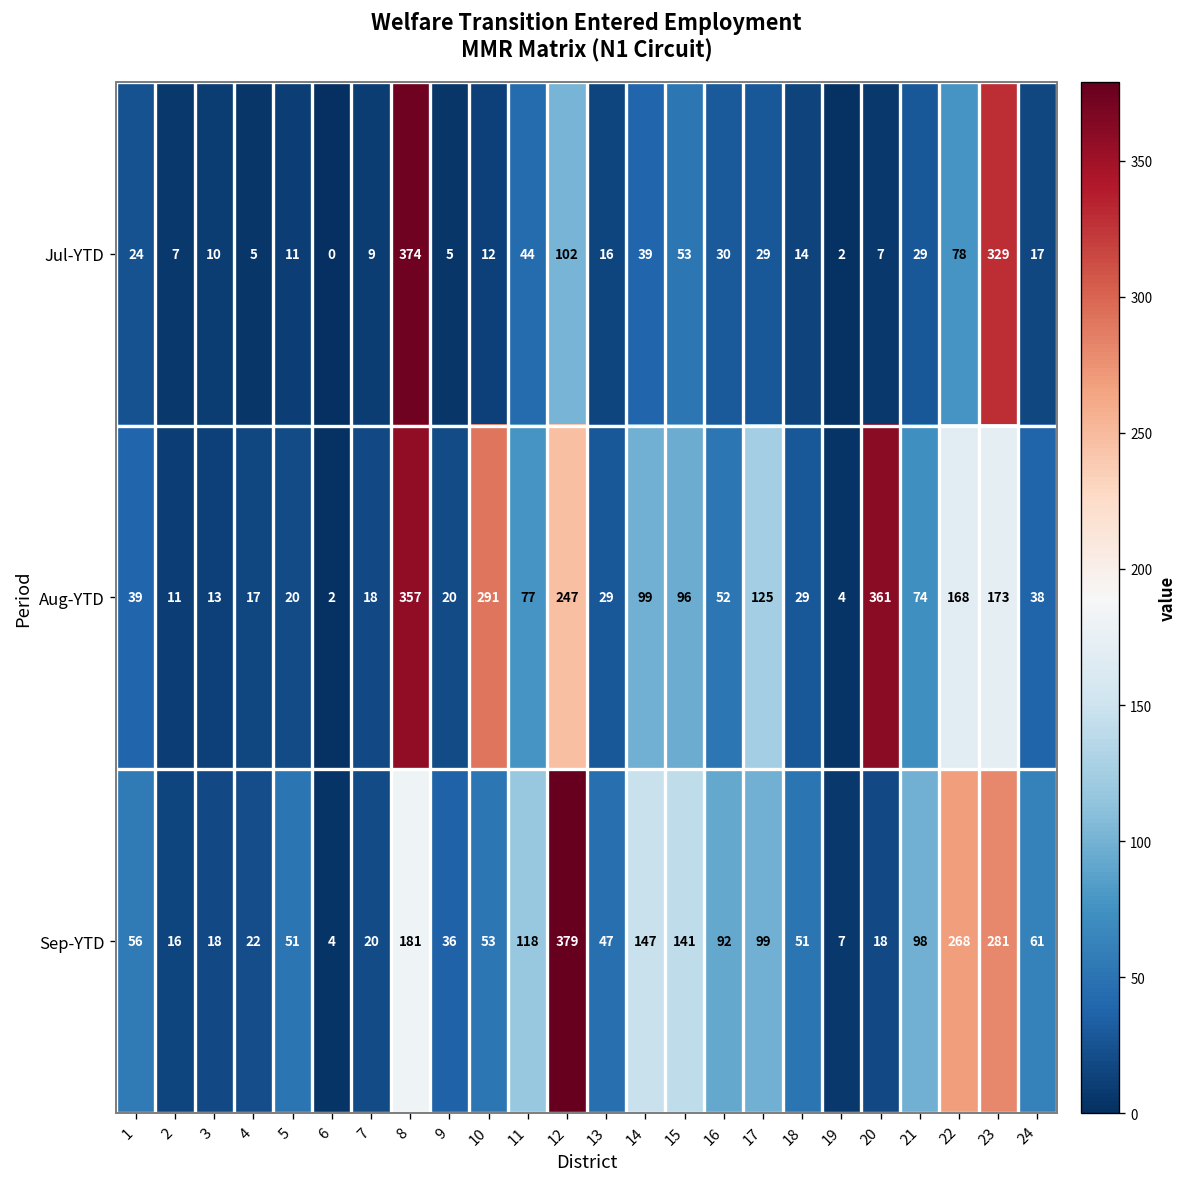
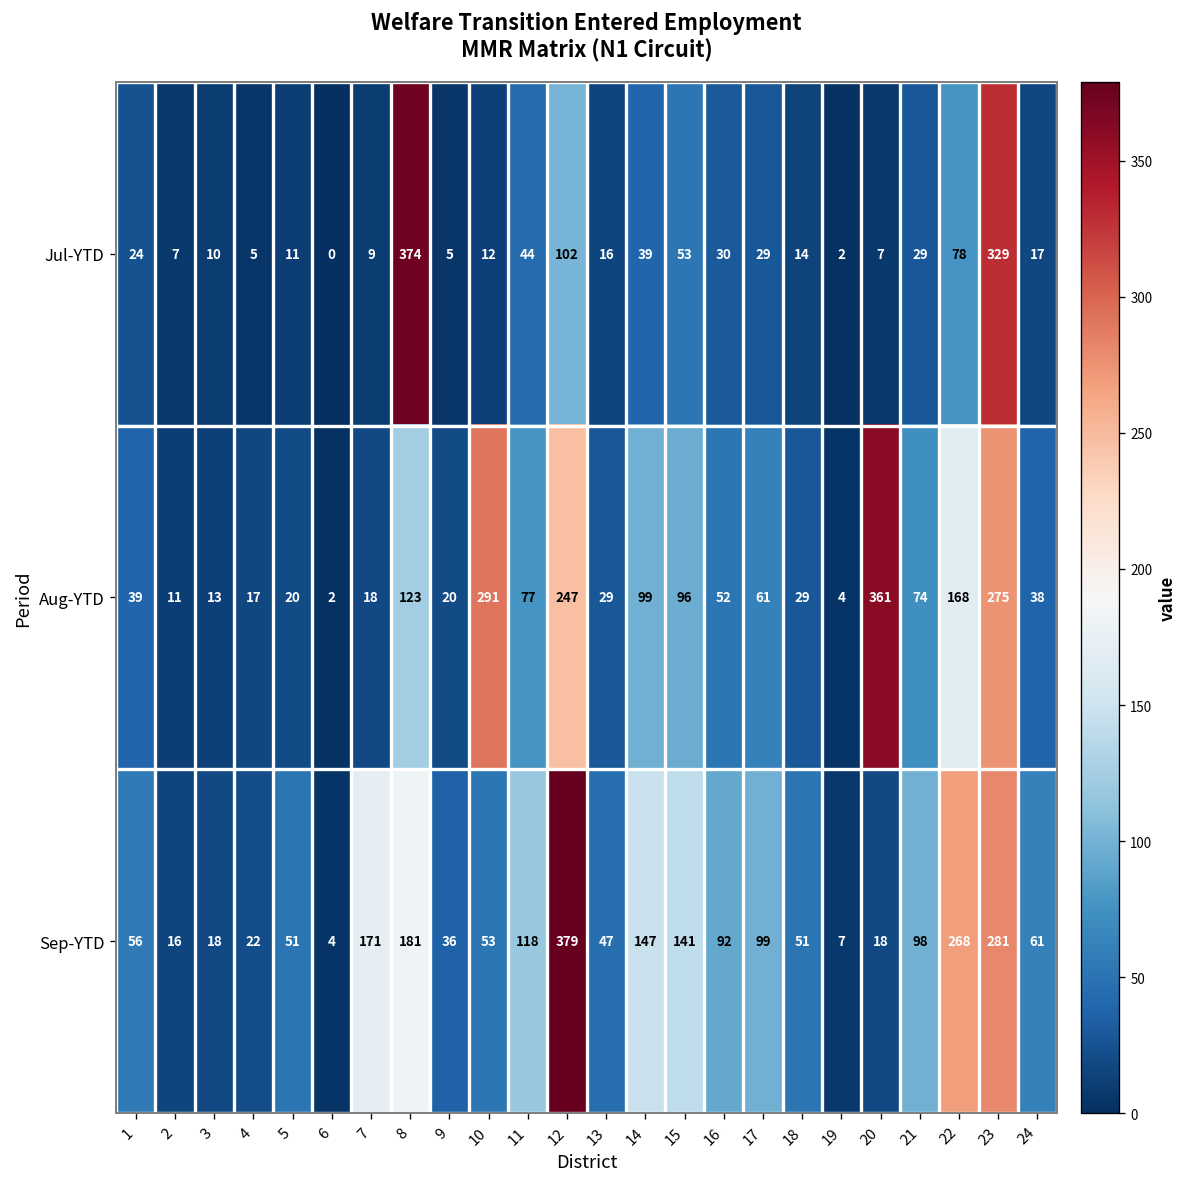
  {
    "Jul-YTD": {
      "1": 24,
      "2": 7,
      "3": 10,
      "4": 5,
      "5": 11,
      "6": 0,
      "7": 9,
      "8": 374,
      "9": 5,
      "10": 12,
      "11": 44,
      "12": 102,
      "13": 16,
      "14": 39,
      "15": 53,
      "16": 30,
      "17": 29,
      "18": 14,
      "19": 2,
      "20": 7,
      "21": 29,
      "22": 78,
      "23": 329,
      "24": 17
    },
    "Aug-YTD": {
      "1": 39,
      "2": 11,
      "3": 13,
      "4": 17,
      "5": 20,
      "6": 2,
      "7": 18,
-     "8": 357,
+     "8": 123,
      "9": 20,
      "10": 291,
      "11": 77,
      "12": 247,
      "13": 29,
      "14": 99,
      "15": 96,
      "16": 52,
-     "17": 125,
+     "17": 61,
      "18": 29,
      "19": 4,
      "20": 361,
      "21": 74,
      "22": 168,
-     "23": 173,
+     "23": 275,
      "24": 38
    },
    "Sep-YTD": {
      "1": 56,
      "2": 16,
      "3": 18,
      "4": 22,
      "5": 51,
      "6": 4,
-     "7": 20,
+     "7": 171,
      "8": 181,
      "9": 36,
      "10": 53,
      "11": 118,
      "12": 379,
      "13": 47,
      "14": 147,
      "15": 141,
      "16": 92,
      "17": 99,
      "18": 51,
      "19": 7,
      "20": 18,
      "21": 98,
      "22": 268,
      "23": 281,
      "24": 61
    }
  }
